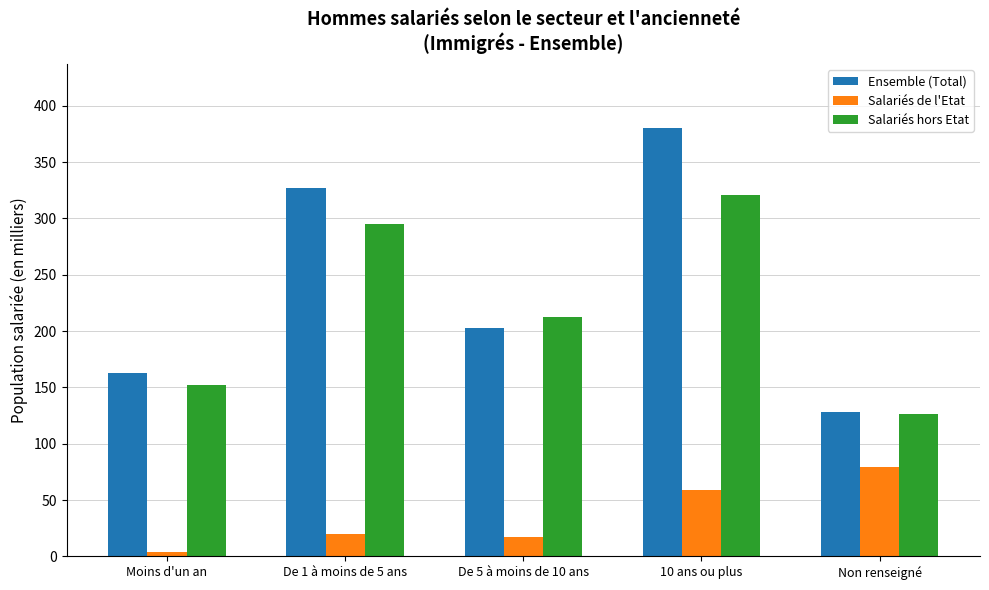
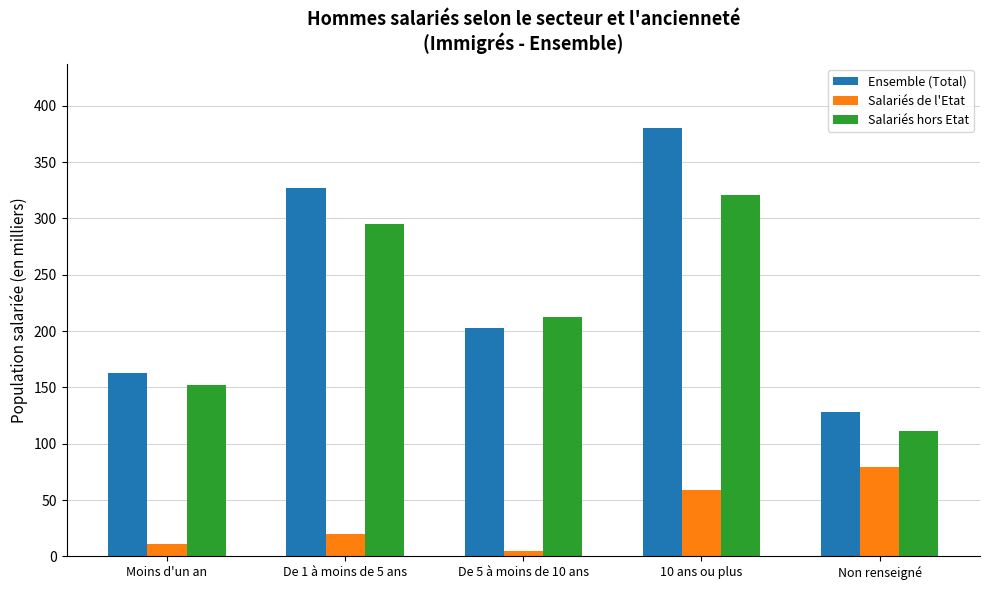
  {
    "Ensemble (Total)": {
      "Moins d'un an": 163,
      "De 1 à moins de 5 ans": 327,
      "De 5 à moins de 10 ans": 203,
      "10 ans ou plus": 380,
      "Non renseigné": 128
    },
    "Salariés de l'Etat": {
-     "Moins d'un an": 4,
+     "Moins d'un an": 11,
      "De 1 à moins de 5 ans": 20,
-     "De 5 à moins de 10 ans": 17,
+     "De 5 à moins de 10 ans": 5,
      "10 ans ou plus": 59,
      "Non renseigné": 79
    },
    "Salariés hors Etat": {
      "Moins d'un an": 152,
      "De 1 à moins de 5 ans": 295,
      "De 5 à moins de 10 ans": 212,
      "10 ans ou plus": 321,
-     "Non renseigné": 127
+     "Non renseigné": 111
    }
  }
